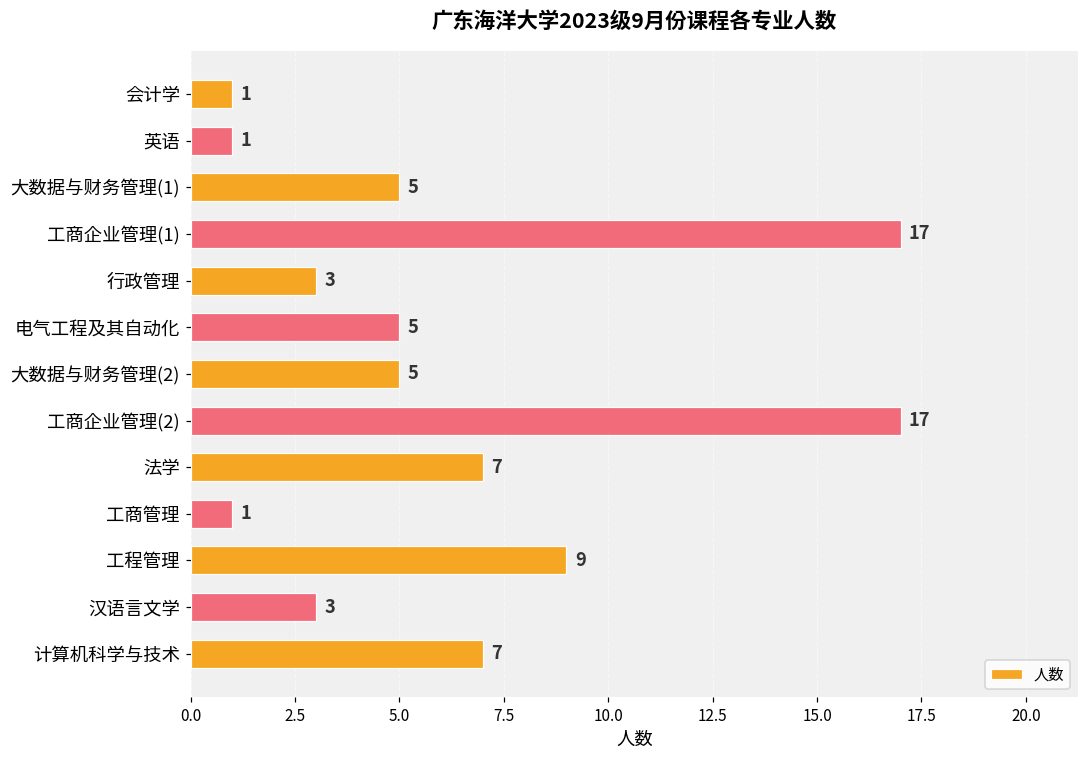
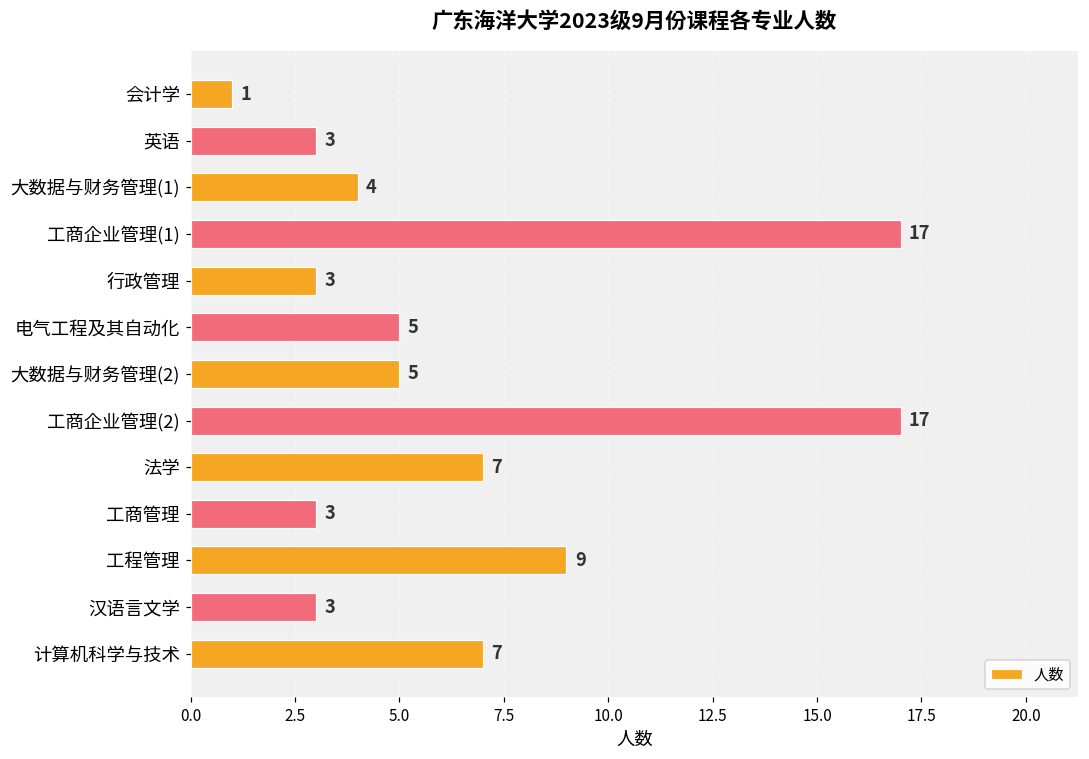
  {
    "会计学": 1,
-   "英语": 1,
-   "大数据与财务管理(1)": 5,
+   "英语": 3,
+   "大数据与财务管理(1)": 4,
    "工商企业管理(1)": 17,
    "行政管理": 3,
    "电气工程及其自动化": 5,
    "大数据与财务管理(2)": 5,
    "工商企业管理(2)": 17,
    "法学": 7,
-   "工商管理": 1,
+   "工商管理": 3,
    "工程管理": 9,
    "汉语言文学": 3,
    "计算机科学与技术": 7
  }
